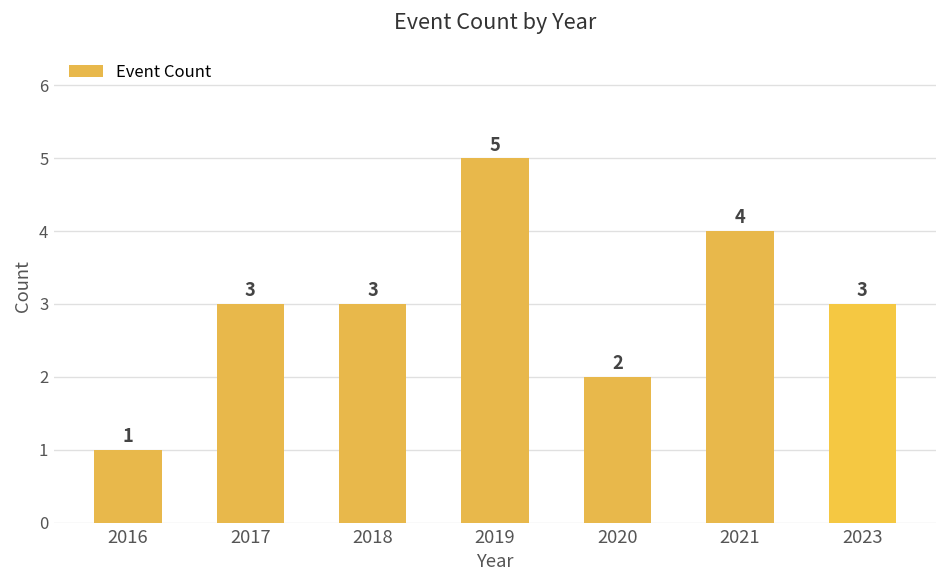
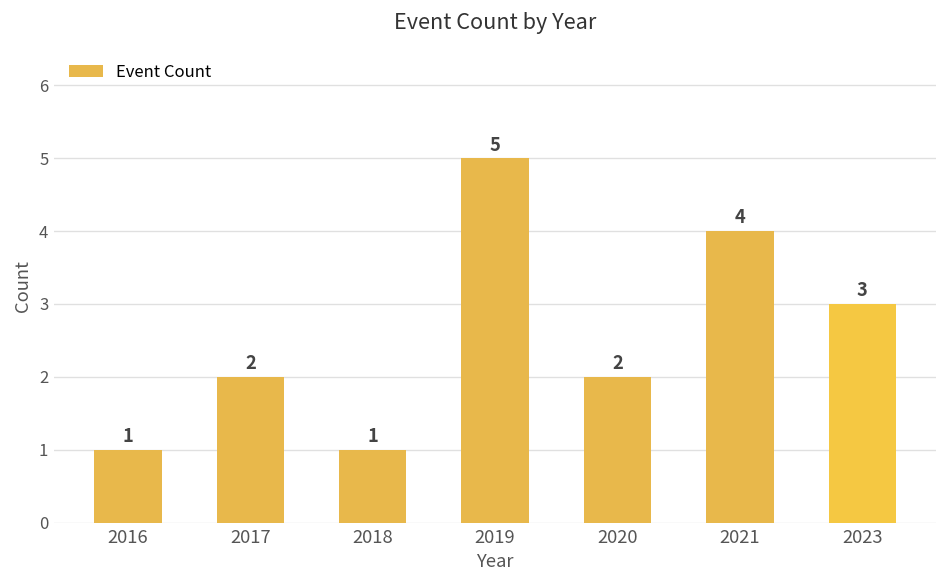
  {
    "2016": 1,
-   "2017": 3,
-   "2018": 3,
+   "2017": 2,
+   "2018": 1,
    "2019": 5,
    "2020": 2,
    "2021": 4,
    "2023": 3
  }
